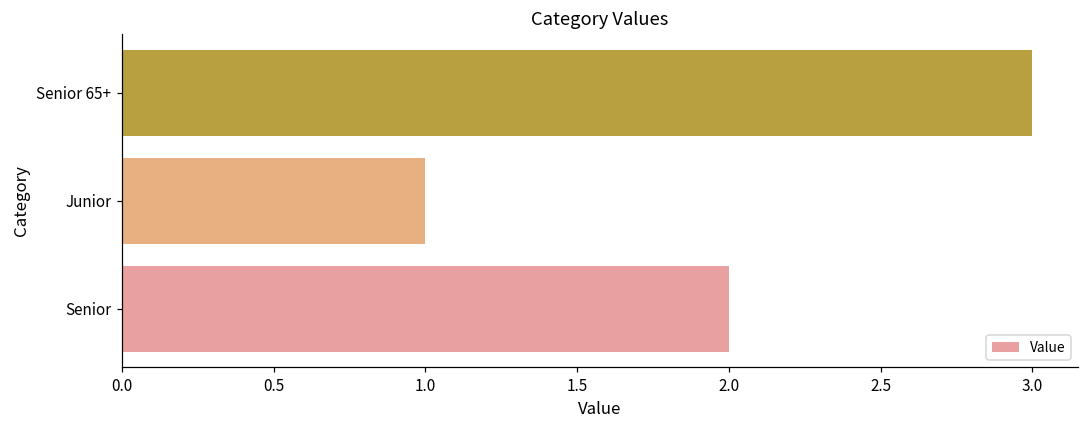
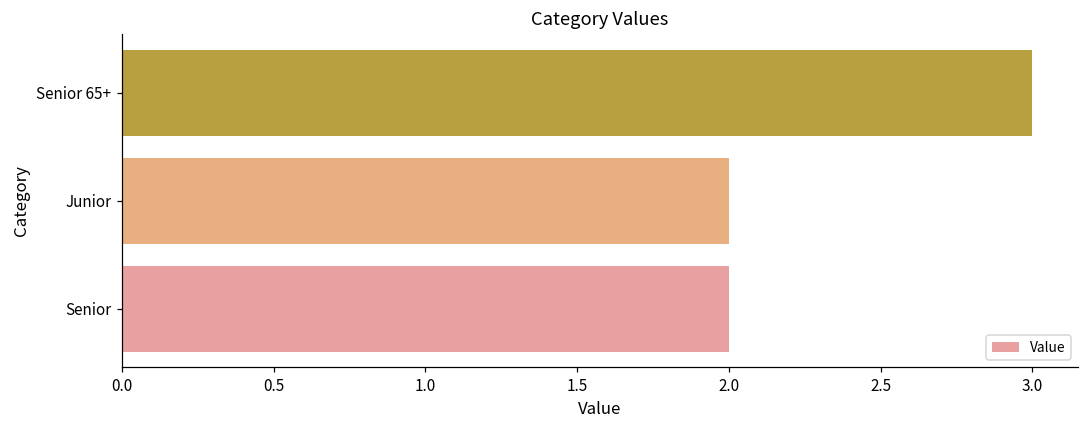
  {
    "Senior 65+": 3,
-   "Junior": 1,
+   "Junior": 2,
    "Senior": 2
  }
